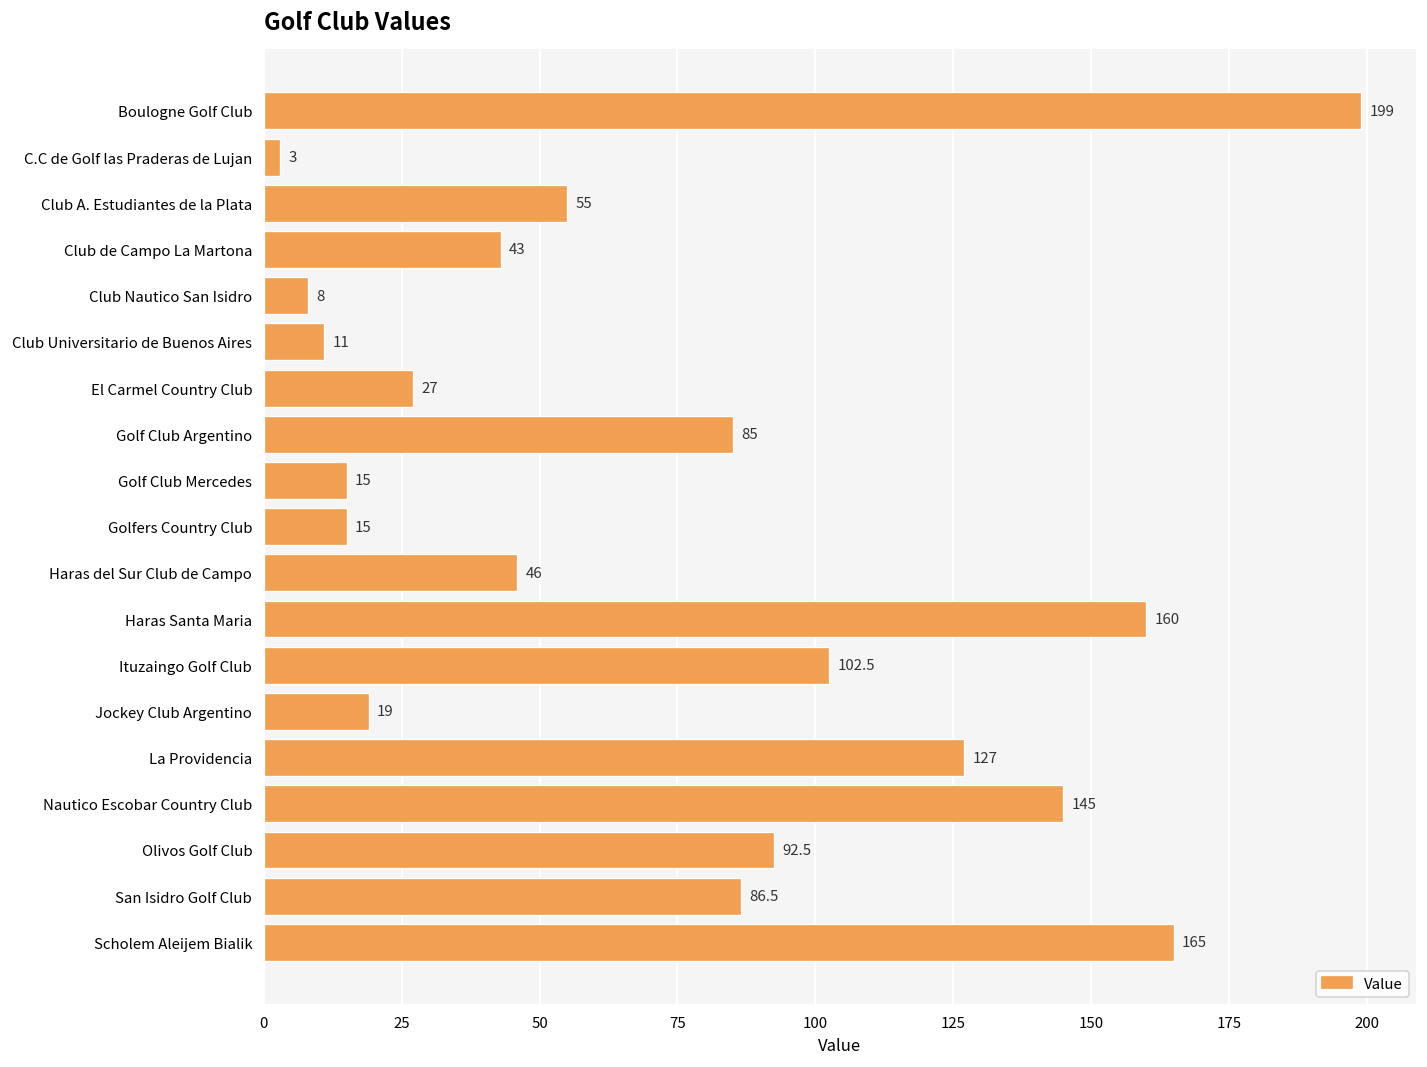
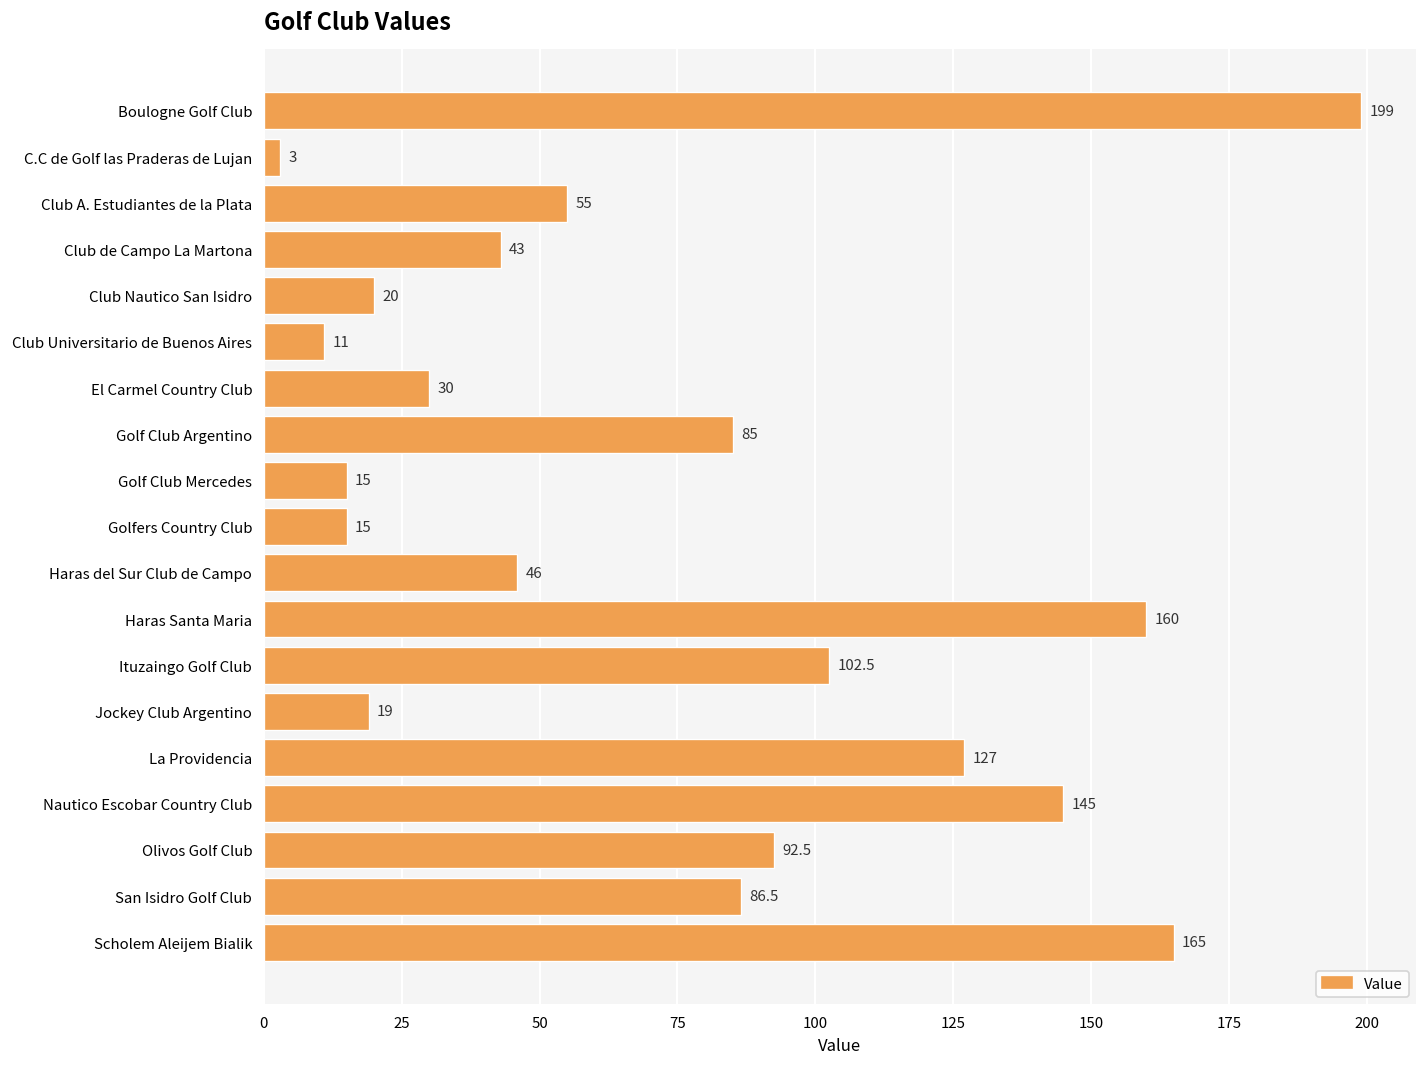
  {
    "Boulogne Golf Club": 199,
    "C.C de Golf las Praderas de Lujan": 3,
    "Club A. Estudiantes de la Plata": 55,
    "Club de Campo La Martona": 43,
-   "Club Nautico San Isidro": 8,
+   "Club Nautico San Isidro": 20,
    "Club Universitario de Buenos Aires": 11,
-   "El Carmel Country Club": 27,
+   "El Carmel Country Club": 30,
    "Golf Club Argentino": 85,
    "Golf Club Mercedes": 15,
    "Golfers Country Club": 15,
    "Haras del Sur Club de Campo": 46,
    "Haras Santa Maria": 160,
    "Ituzaingo Golf Club": 102.5,
    "Jockey Club Argentino": 19,
    "La Providencia": 127,
    "Nautico Escobar Country Club": 145,
    "Olivos Golf Club": 92.5,
    "San Isidro Golf Club": 86.5,
    "Scholem Aleijem Bialik": 165
  }
